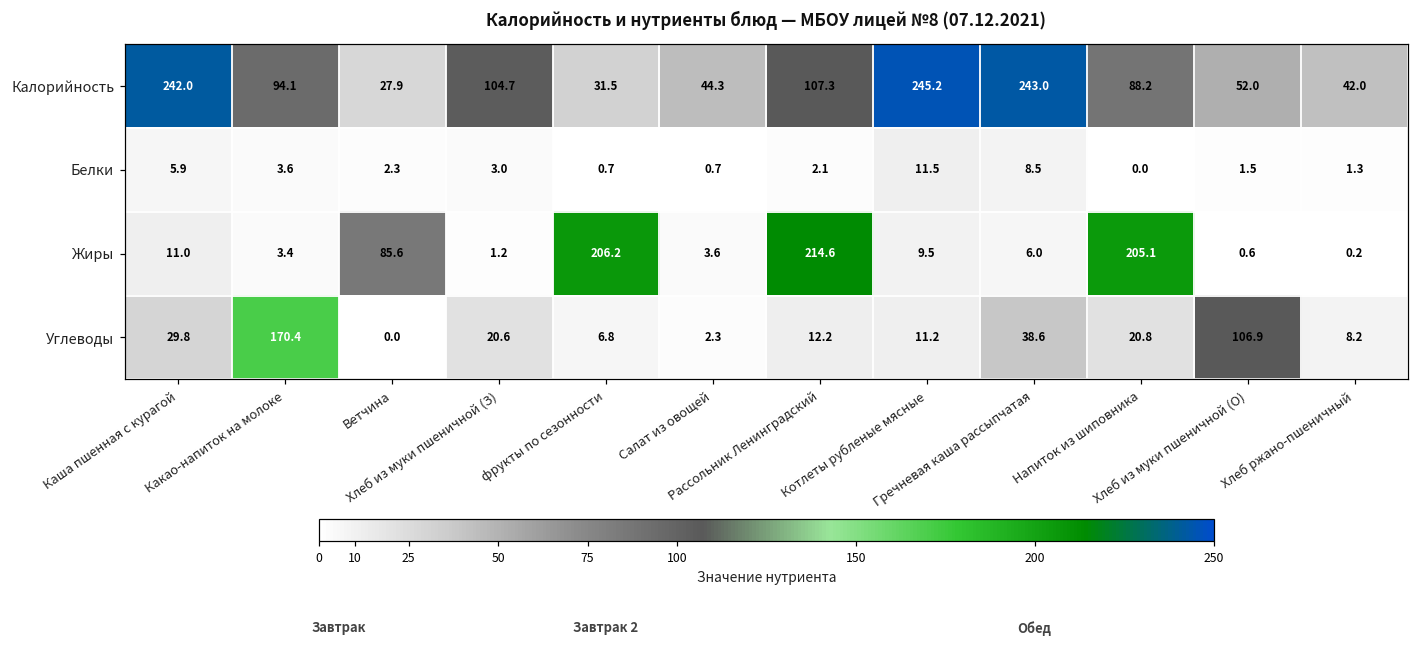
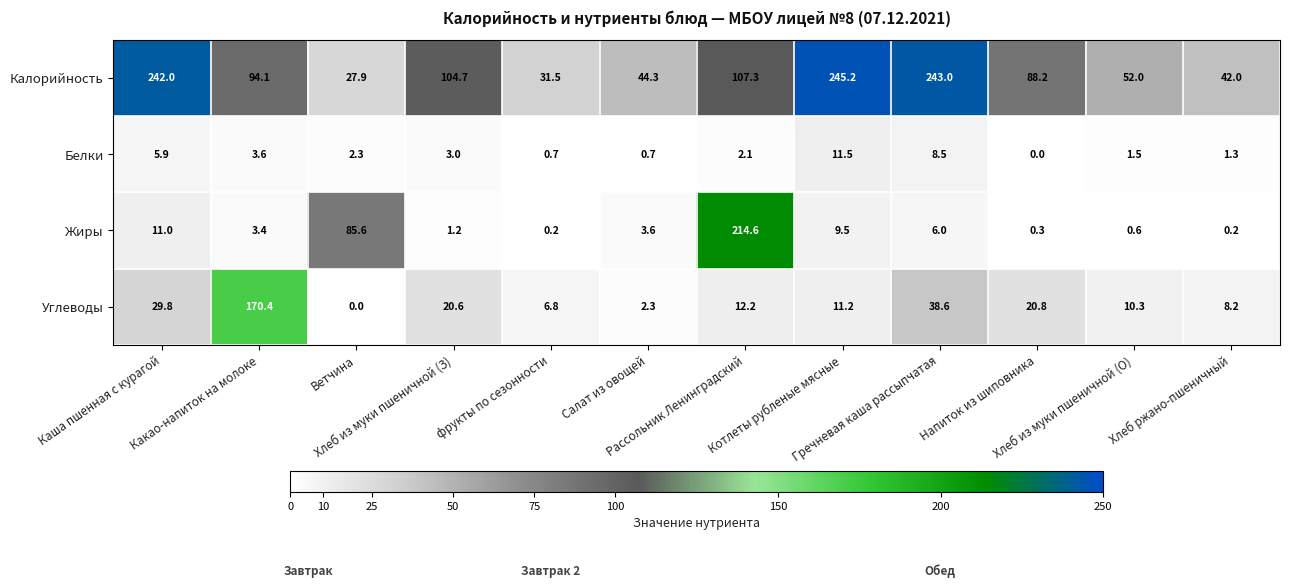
  {
    "Калорийность": {
      "Каша пшенная с курагой": 242.0,
      "Какао-напиток на молоке": 94.1,
      "Ветчина": 27.9,
      "Хлеб из муки пшеничной (З)": 104.7,
      "фрукты по сезонности": 31.5,
      "Салат из овощей": 44.3,
      "Рассольник Ленинградский": 107.3,
      "Котлеты рубленые мясные": 245.2,
      "Гречневая каша рассыпчатая": 243.0,
      "Напиток из шиповника": 88.2,
      "Хлеб из муки пшеничной (О)": 52.0,
      "Хлеб ржано-пшеничный": 42.0
    },
    "Белки": {
      "Каша пшенная с курагой": 5.9,
      "Какао-напиток на молоке": 3.6,
      "Ветчина": 2.3,
      "Хлеб из муки пшеничной (З)": 3.0,
      "фрукты по сезонности": 0.7,
      "Салат из овощей": 0.7,
      "Рассольник Ленинградский": 2.1,
      "Котлеты рубленые мясные": 11.5,
      "Гречневая каша рассыпчатая": 8.5,
      "Напиток из шиповника": 0.0,
      "Хлеб из муки пшеничной (О)": 1.5,
      "Хлеб ржано-пшеничный": 1.3
    },
    "Жиры": {
      "Каша пшенная с курагой": 11.0,
      "Какао-напиток на молоке": 3.4,
      "Ветчина": 85.6,
      "Хлеб из муки пшеничной (З)": 1.2,
-     "фрукты по сезонности": 206.2,
+     "фрукты по сезонности": 0.2,
      "Салат из овощей": 3.6,
      "Рассольник Ленинградский": 214.6,
      "Котлеты рубленые мясные": 9.5,
      "Гречневая каша рассыпчатая": 6.0,
-     "Напиток из шиповника": 205.1,
+     "Напиток из шиповника": 0.3,
      "Хлеб из муки пшеничной (О)": 0.6,
      "Хлеб ржано-пшеничный": 0.2
    },
    "Углеводы": {
      "Каша пшенная с курагой": 29.8,
      "Какао-напиток на молоке": 170.4,
      "Ветчина": 0.0,
      "Хлеб из муки пшеничной (З)": 20.6,
      "фрукты по сезонности": 6.8,
      "Салат из овощей": 2.3,
      "Рассольник Ленинградский": 12.2,
      "Котлеты рубленые мясные": 11.2,
      "Гречневая каша рассыпчатая": 38.6,
      "Напиток из шиповника": 20.8,
-     "Хлеб из муки пшеничной (О)": 106.9,
+     "Хлеб из муки пшеничной (О)": 10.3,
      "Хлеб ржано-пшеничный": 8.2
    }
  }
